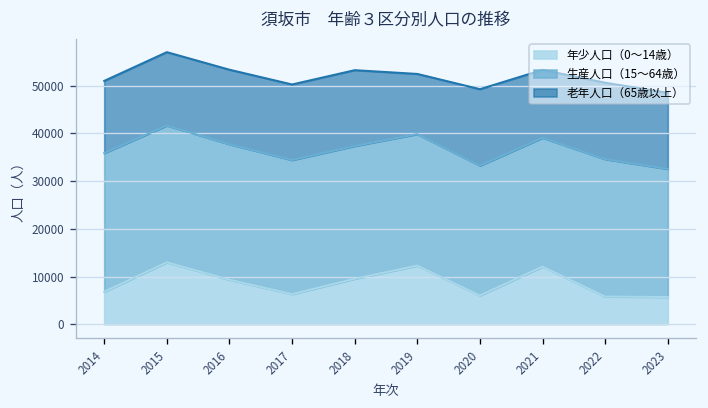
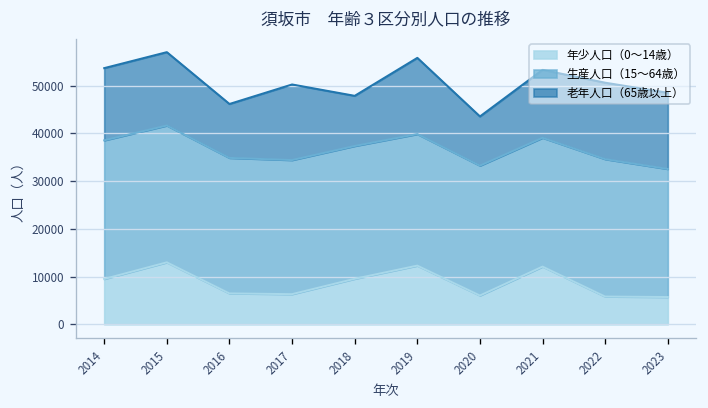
  {
    "年少人口（0～14歳）": {
-     "2014": 7000,
+     "2014": 9000,
      "2015": 13000,
-     "2016": 9000,
+     "2016": 6000,
      "2017": 6000,
      "2018": 10000,
      "2019": 12000,
      "2020": 6000,
      "2021": 12000,
      "2022": 6000,
      "2023": 6000
    },
    "生産人口（15～64歳）": {
      "2014": 29000,
      "2015": 29000,
      "2016": 28000,
      "2017": 28000,
      "2018": 28000,
      "2019": 28000,
      "2020": 27000,
      "2021": 27000,
      "2022": 29000,
      "2023": 27000
    },
    "老年人口（65歳以上）": {
      "2014": 15000,
      "2015": 15000,
-     "2016": 16000,
+     "2016": 11000,
      "2017": 16000,
-     "2018": 16000,
-     "2019": 13000,
-     "2020": 16000
+     "2018": 11000,
+     "2019": 16000,
+     "2020": 10000
    }
  }
